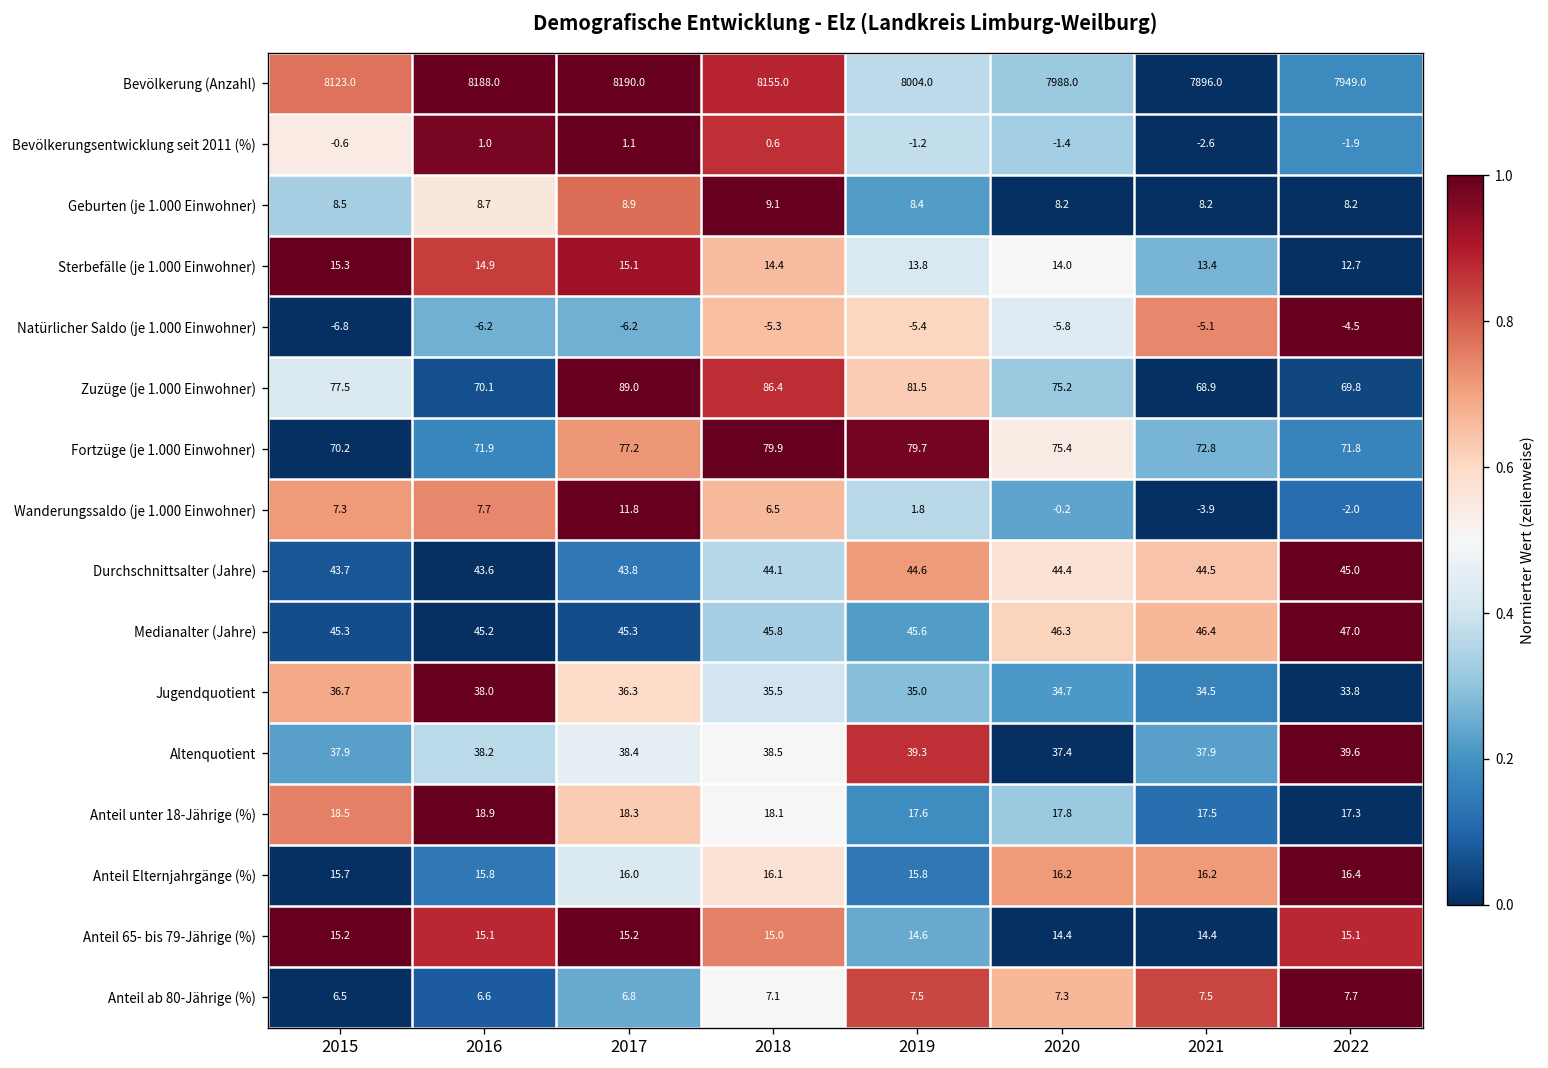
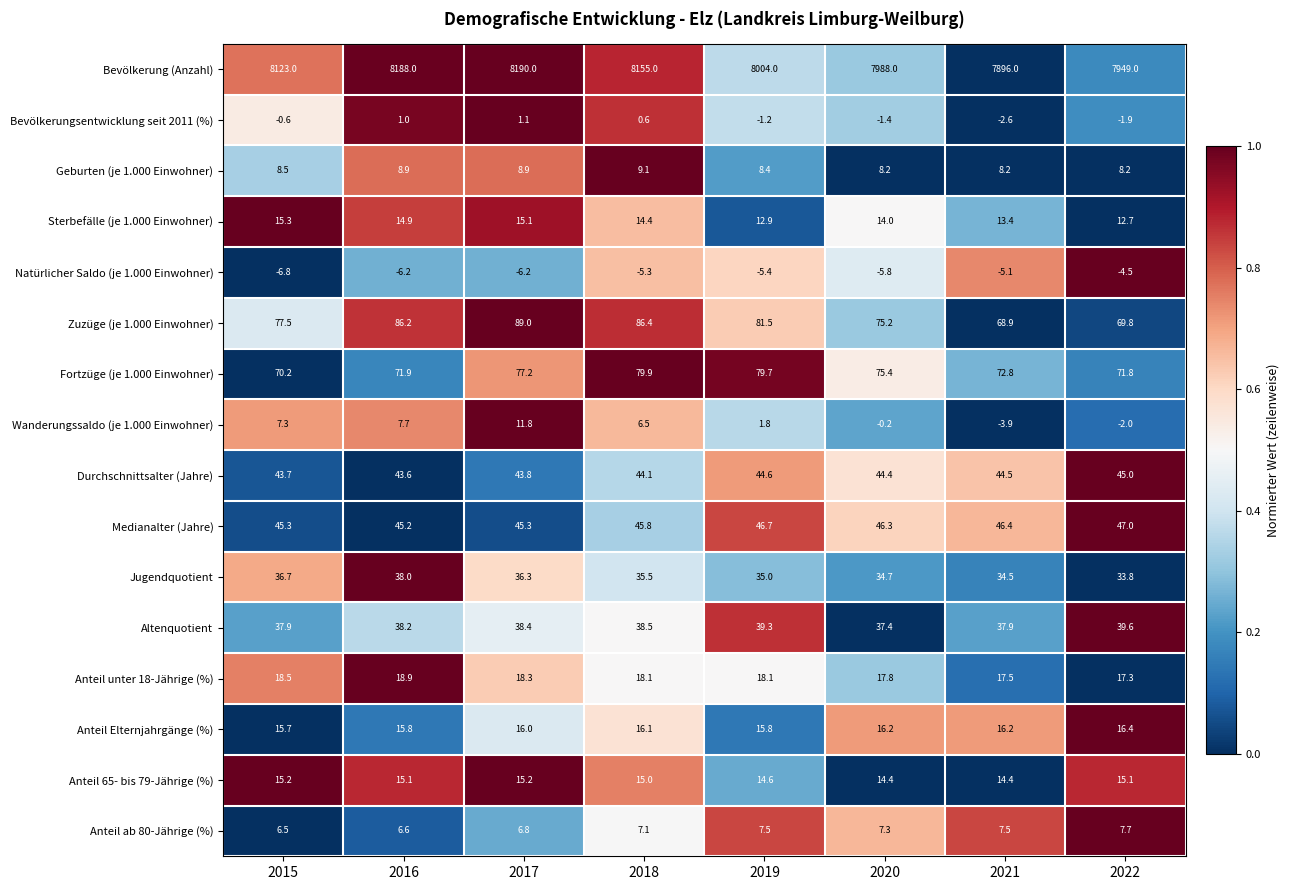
  {
    "Bevölkerung (Anzahl)": {
      "2015": 8123.0,
      "2016": 8188.0,
      "2017": 8190.0,
      "2018": 8155.0,
      "2019": 8004.0,
      "2020": 7988.0,
      "2021": 7896.0,
      "2022": 7949.0
    },
    "Bevölkerungsentwicklung seit 2011 (%)": {
      "2015": -0.6,
      "2016": 1.0,
      "2017": 1.1,
      "2018": 0.6,
      "2019": -1.2,
      "2020": -1.4,
      "2021": -2.6,
      "2022": -1.9
    },
    "Geburten (je 1.000 Einwohner)": {
      "2015": 8.5,
-     "2016": 8.7,
+     "2016": 8.9,
      "2017": 8.9,
      "2018": 9.1,
      "2019": 8.4,
      "2020": 8.2,
      "2021": 8.2,
      "2022": 8.2
    },
    "Sterbefälle (je 1.000 Einwohner)": {
      "2015": 15.3,
      "2016": 14.9,
      "2017": 15.1,
      "2018": 14.4,
-     "2019": 13.8,
+     "2019": 12.9,
      "2020": 14.0,
      "2021": 13.4,
      "2022": 12.7
    },
    "Natürlicher Saldo (je 1.000 Einwohner)": {
      "2015": -6.8,
      "2016": -6.2,
      "2017": -6.2,
      "2018": -5.3,
      "2019": -5.4,
      "2020": -5.8,
      "2021": -5.1,
      "2022": -4.5
    },
    "Zuzüge (je 1.000 Einwohner)": {
      "2015": 77.5,
-     "2016": 70.1,
+     "2016": 86.2,
      "2017": 89.0,
      "2018": 86.4,
      "2019": 81.5,
      "2020": 75.2,
      "2021": 68.9,
      "2022": 69.8
    },
    "Fortzüge (je 1.000 Einwohner)": {
      "2015": 70.2,
      "2016": 71.9,
      "2017": 77.2,
      "2018": 79.9,
      "2019": 79.7,
      "2020": 75.4,
      "2021": 72.8,
      "2022": 71.8
    },
    "Wanderungssaldo (je 1.000 Einwohner)": {
      "2015": 7.3,
      "2016": 7.7,
      "2017": 11.8,
      "2018": 6.5,
      "2019": 1.8,
      "2020": -0.2,
      "2021": -3.9,
      "2022": -2.0
    },
    "Durchschnittsalter (Jahre)": {
      "2015": 43.7,
      "2016": 43.6,
      "2017": 43.8,
      "2018": 44.1,
      "2019": 44.6,
      "2020": 44.4,
      "2021": 44.5,
      "2022": 45.0
    },
    "Medianalter (Jahre)": {
      "2015": 45.3,
      "2016": 45.2,
      "2017": 45.3,
      "2018": 45.8,
-     "2019": 45.6,
+     "2019": 46.7,
      "2020": 46.3,
      "2021": 46.4,
      "2022": 47.0
    },
    "Jugendquotient": {
      "2015": 36.7,
      "2016": 38.0,
      "2017": 36.3,
      "2018": 35.5,
      "2019": 35.0,
      "2020": 34.7,
      "2021": 34.5,
      "2022": 33.8
    },
    "Altenquotient": {
      "2015": 37.9,
      "2016": 38.2,
      "2017": 38.4,
      "2018": 38.5,
      "2019": 39.3,
      "2020": 37.4,
      "2021": 37.9,
      "2022": 39.6
    },
    "Anteil unter 18-Jährige (%)": {
      "2015": 18.5,
      "2016": 18.9,
      "2017": 18.3,
      "2018": 18.1,
-     "2019": 17.6,
+     "2019": 18.1,
      "2020": 17.8,
      "2021": 17.5,
      "2022": 17.3
    },
    "Anteil Elternjahrgänge (%)": {
      "2015": 15.7,
      "2016": 15.8,
      "2017": 16.0,
      "2018": 16.1,
      "2019": 15.8,
      "2020": 16.2,
      "2021": 16.2,
      "2022": 16.4
    },
    "Anteil 65- bis 79-Jährige (%)": {
      "2015": 15.2,
      "2016": 15.1,
      "2017": 15.2,
      "2018": 15.0,
      "2019": 14.6,
      "2020": 14.4,
      "2021": 14.4,
      "2022": 15.1
    },
    "Anteil ab 80-Jährige (%)": {
      "2015": 6.5,
      "2016": 6.6,
      "2017": 6.8,
      "2018": 7.1,
      "2019": 7.5,
      "2020": 7.3,
      "2021": 7.5,
      "2022": 7.7
    }
  }
